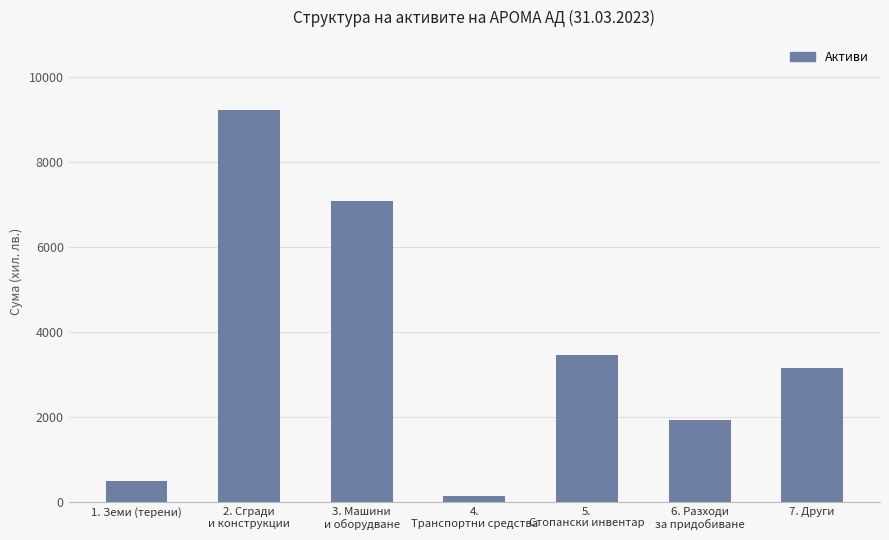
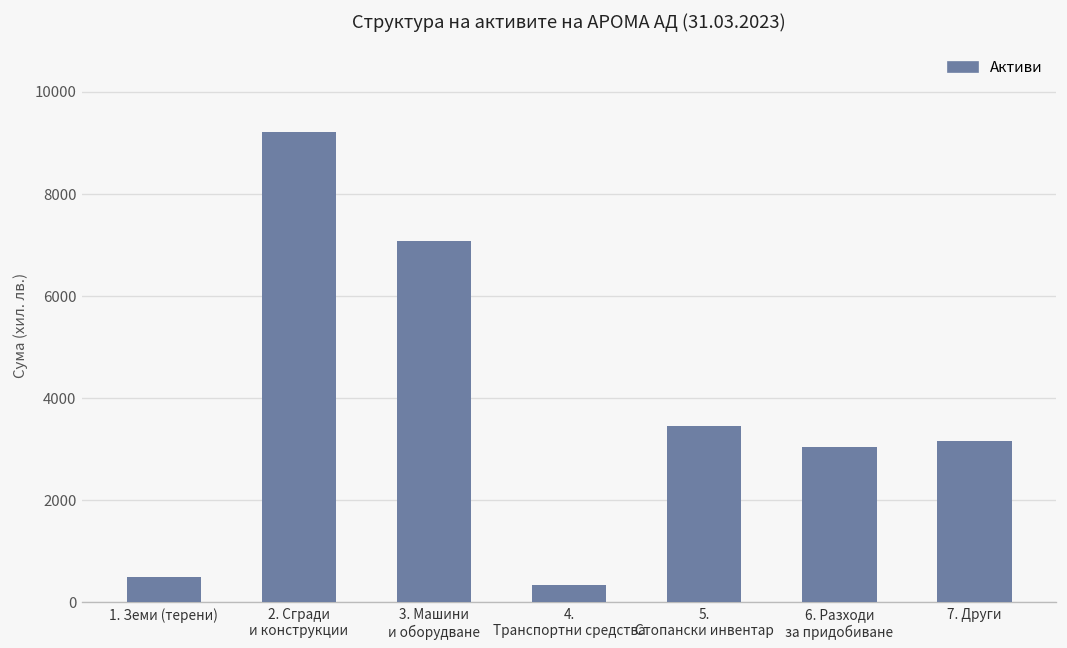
  {
    "1. Земи (терени)": 500,
    "2. Сгради и конструкции": 9200,
    "3. Машини и оборудване": 7100,
-   "4. Транспортни средства": 100,
+   "4. Транспортни средства": 300,
    "5. Стопански инвентар": 3500,
-   "6. Разходи за придобиване": 1900,
+   "6. Разходи за придобиване": 3000,
    "7. Други": 3200
  }
